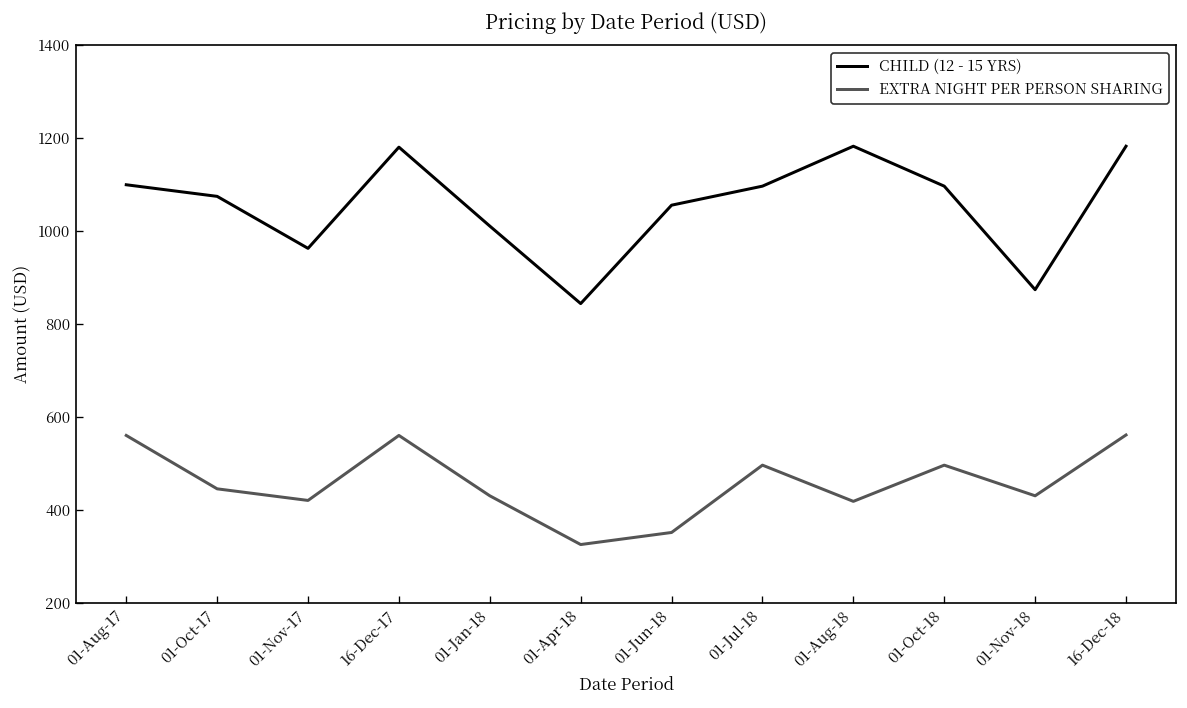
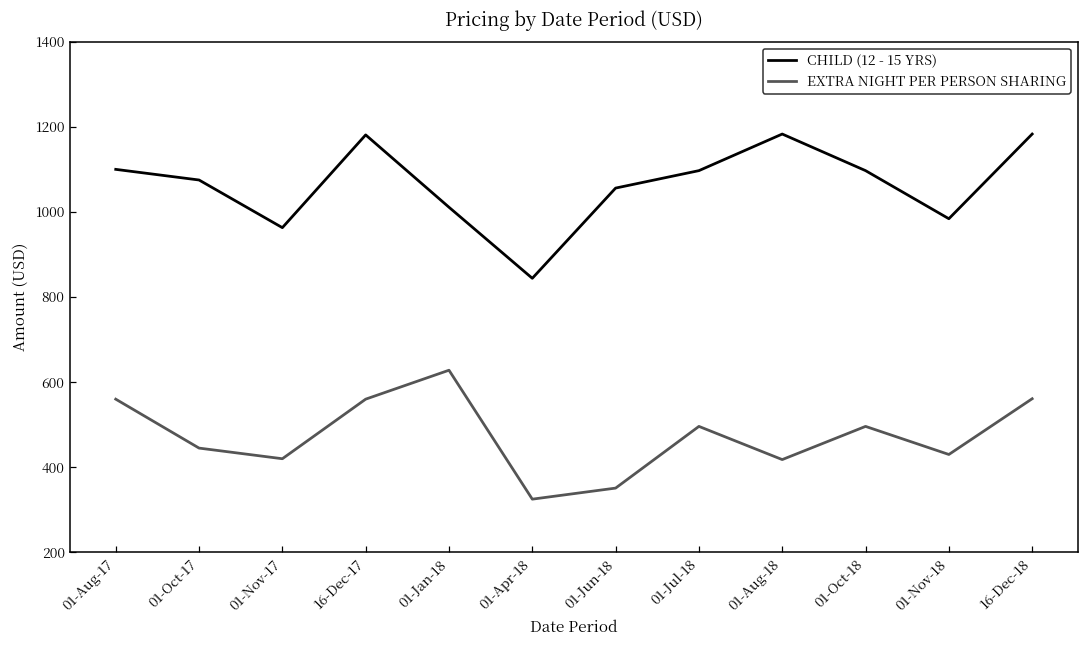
  {
    "CHILD (12 - 15 YRS)": {
      "01-Aug-17": 1100,
      "01-Oct-17": 1080,
      "01-Nov-17": 960,
      "16-Dec-17": 1180,
      "01-Jan-18": 1010,
      "01-Apr-18": 840,
      "01-Jun-18": 1060,
      "01-Jul-18": 1100,
      "01-Aug-18": 1180,
      "01-Oct-18": 1100,
-     "01-Nov-18": 870,
+     "01-Nov-18": 980,
      "16-Dec-18": 1180
    },
    "EXTRA NIGHT PER PERSON SHARING": {
      "01-Aug-17": 560,
      "01-Oct-17": 450,
      "01-Nov-17": 420,
      "16-Dec-17": 560,
-     "01-Jan-18": 430,
+     "01-Jan-18": 630,
      "01-Apr-18": 330,
      "01-Jun-18": 350,
      "01-Jul-18": 500,
      "01-Aug-18": 420,
      "01-Oct-18": 500,
      "01-Nov-18": 430,
      "16-Dec-18": 560
    }
  }
